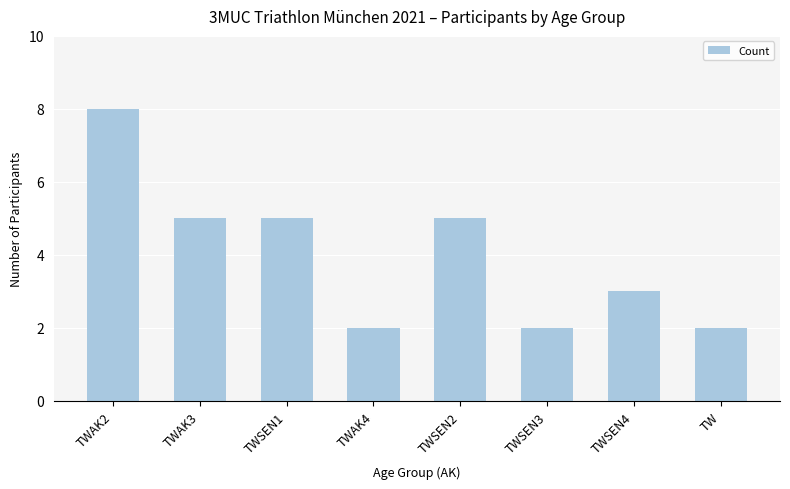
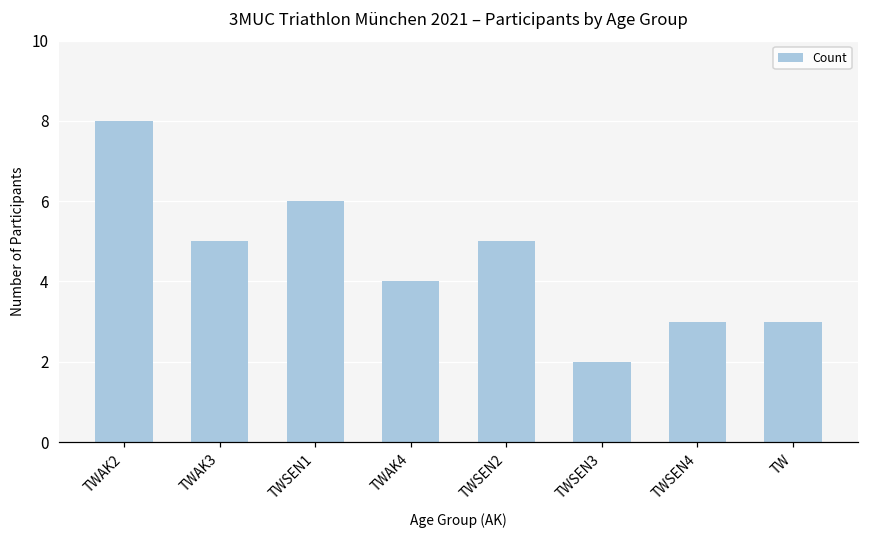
  {
    "TWAK2": 8,
    "TWAK3": 5,
-   "TWSEN1": 5,
-   "TWAK4": 2,
+   "TWSEN1": 6,
+   "TWAK4": 4,
    "TWSEN2": 5,
    "TWSEN3": 2,
    "TWSEN4": 3,
-   "TW": 2
+   "TW": 3
  }
